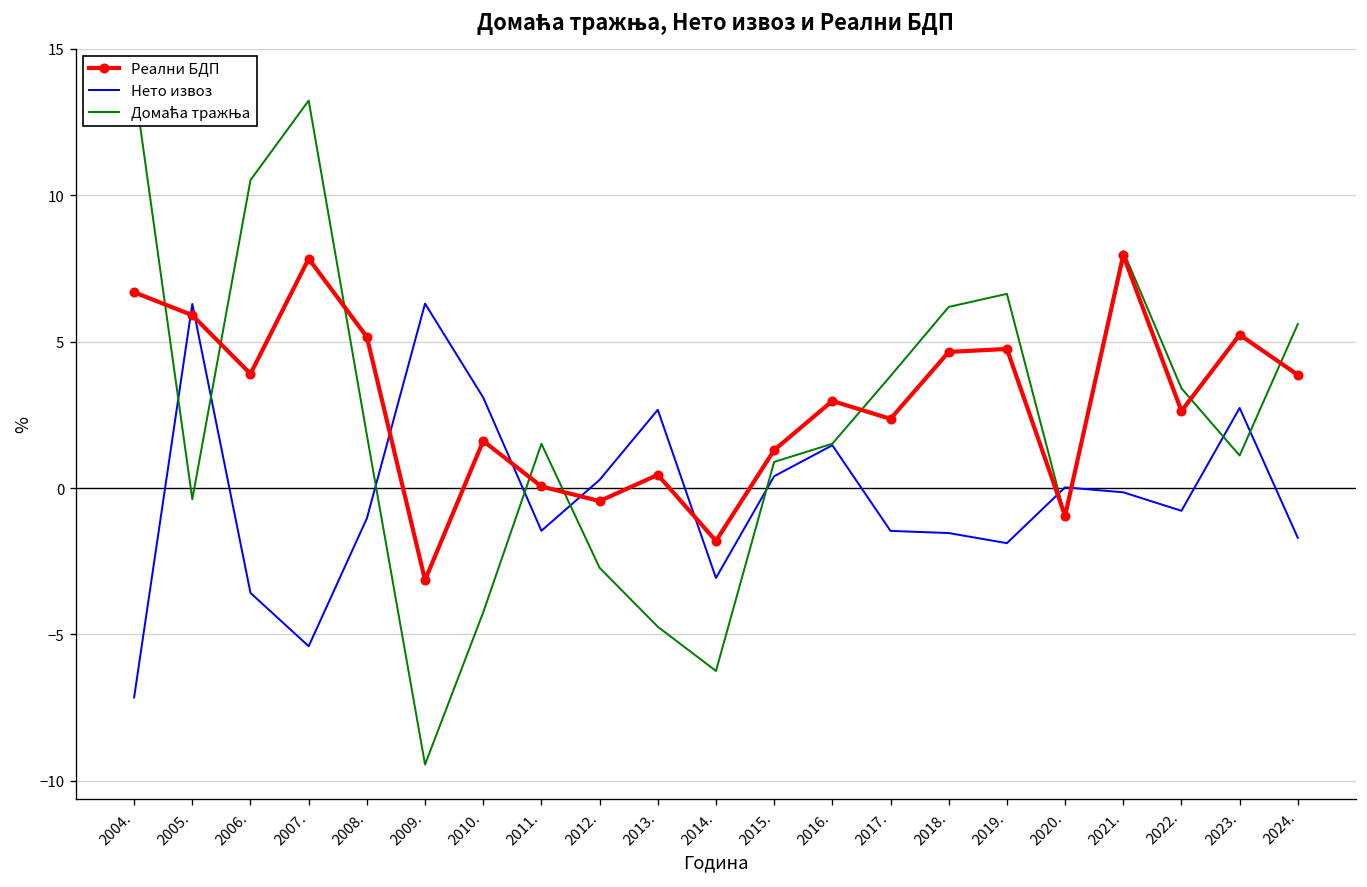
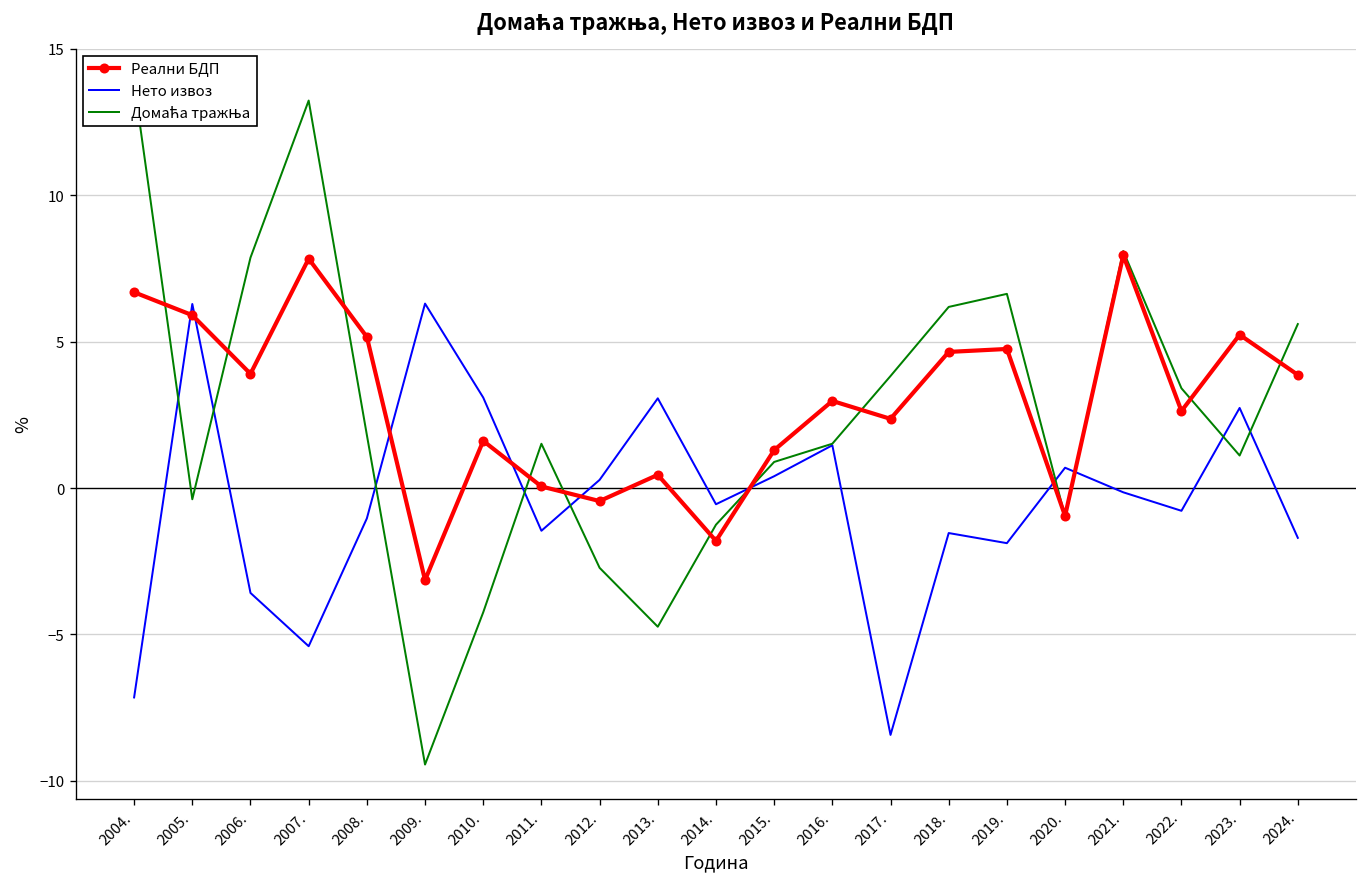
  {
    "Реални БДП": {
      "2004.": 6.7,
      "2005.": 5.9,
      "2006.": 3.9,
      "2007.": 7.8,
      "2008.": 5.2,
      "2009.": -3.1,
      "2010.": 1.6,
      "2011.": 0.1,
      "2012.": -0.4,
      "2013.": 0.5,
      "2014.": -1.8,
      "2015.": 1.3,
      "2016.": 3.0,
      "2017.": 2.4,
      "2018.": 4.6,
      "2019.": 4.8,
      "2021.": 7.9,
      "2022.": 2.6,
      "2023.": 5.2,
      "2024.": 3.9
    },
    "Нето извоз": {
      "2004.": -7.2,
      "2005.": 6.3,
      "2006.": -3.6,
      "2007.": -5.4,
      "2008.": -1.0,
      "2009.": 6.3,
      "2010.": 3.1,
      "2011.": -1.5,
      "2012.": 0.3,
-     "2013.": 2.7,
-     "2014.": -3.1,
+     "2013.": 3.1,
+     "2014.": -0.6,
      "2015.": 0.4,
-     "2017.": -1.5,
+     "2017.": -8.4,
      "2018.": -1.5,
      "2019.": -1.9,
-     "2020.": 0.0,
+     "2020.": 0.7,
      "2021.": -0.1,
      "2022.": -0.8,
      "2023.": 2.7,
      "2024.": -1.7
    },
    "Домаћа тражња": {
      "2005.": -0.4,
-     "2006.": 10.5,
+     "2006.": 7.9,
      "2007.": 13.2,
      "2008.": 1.8,
      "2009.": -9.4,
      "2010.": -4.2,
      "2011.": 1.5,
      "2012.": -2.7,
      "2013.": -4.7,
-     "2014.": -6.2,
+     "2014.": -1.3,
      "2015.": 0.9,
      "2017.": 3.8,
      "2018.": 6.2,
      "2019.": 6.6,
      "2021.": 8.1,
      "2022.": 3.4,
      "2023.": 1.1,
      "2024.": 5.6
    }
  }
